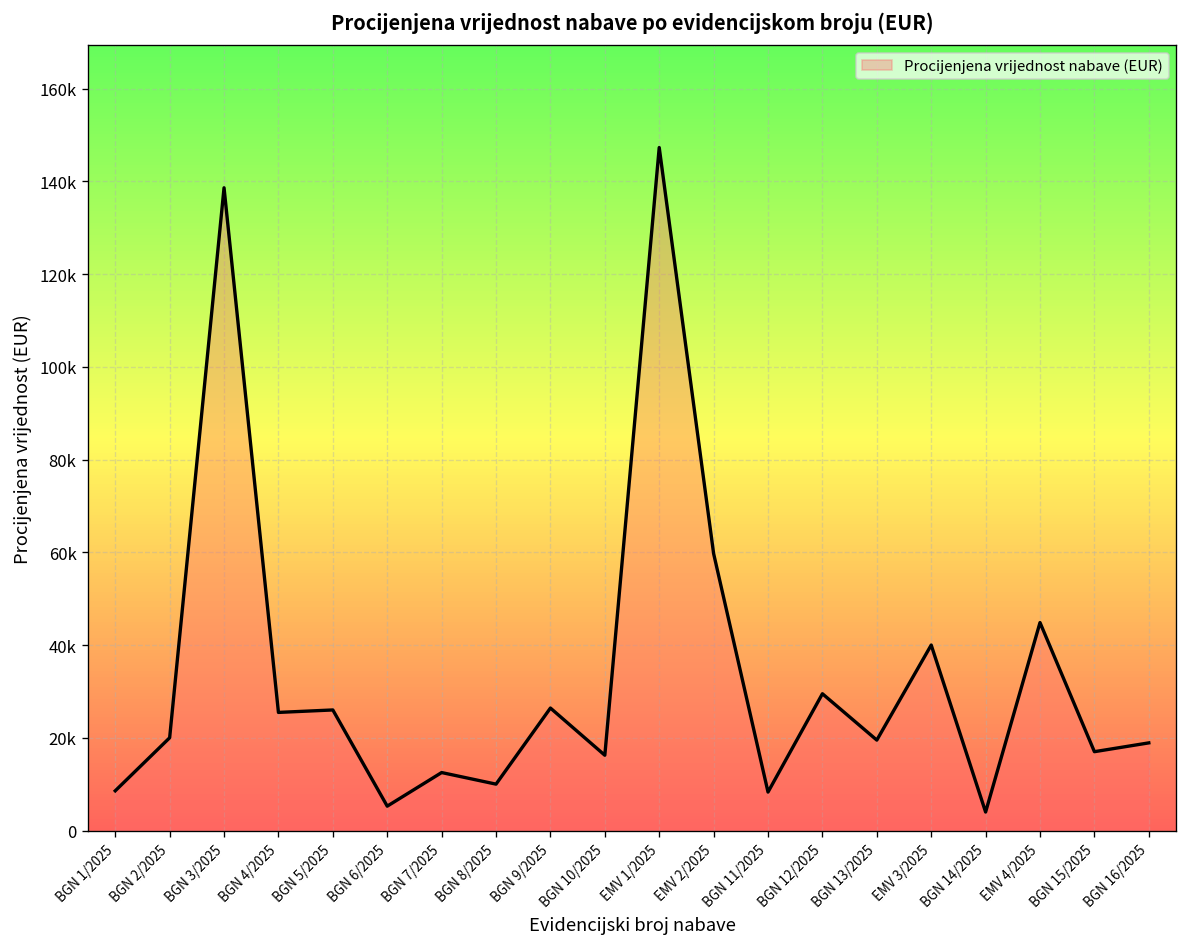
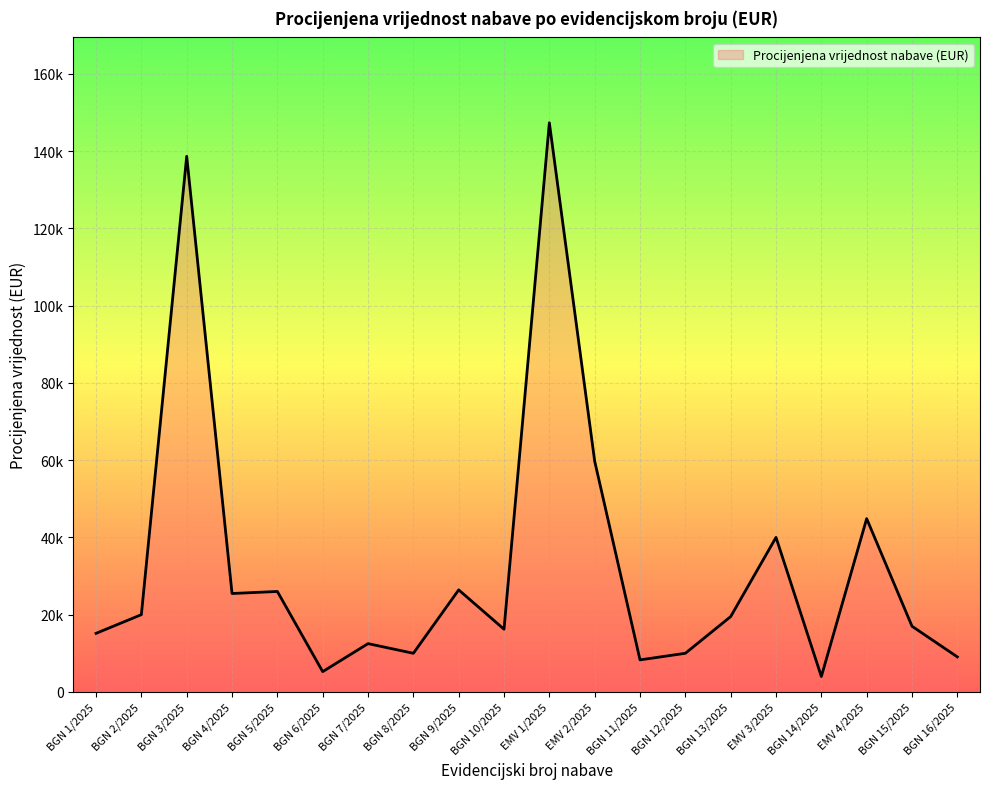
  {
-   "BGN 1/2025": 9000,
+   "BGN 1/2025": 15000,
    "BGN 2/2025": 20000,
    "BGN 3/2025": 139000,
    "BGN 4/2025": 25000,
    "BGN 5/2025": 26000,
    "BGN 6/2025": 5000,
    "BGN 7/2025": 13000,
    "BGN 8/2025": 10000,
    "BGN 9/2025": 26000,
    "BGN 10/2025": 16000,
    "EMV 1/2025": 147000,
    "EMV 2/2025": 60000,
    "BGN 11/2025": 8000,
-   "BGN 12/2025": 29000,
+   "BGN 12/2025": 10000,
    "BGN 13/2025": 20000,
    "EMV 3/2025": 40000,
    "BGN 14/2025": 4000,
    "EMV 4/2025": 45000,
    "BGN 15/2025": 17000,
-   "BGN 16/2025": 19000
+   "BGN 16/2025": 9000
  }
